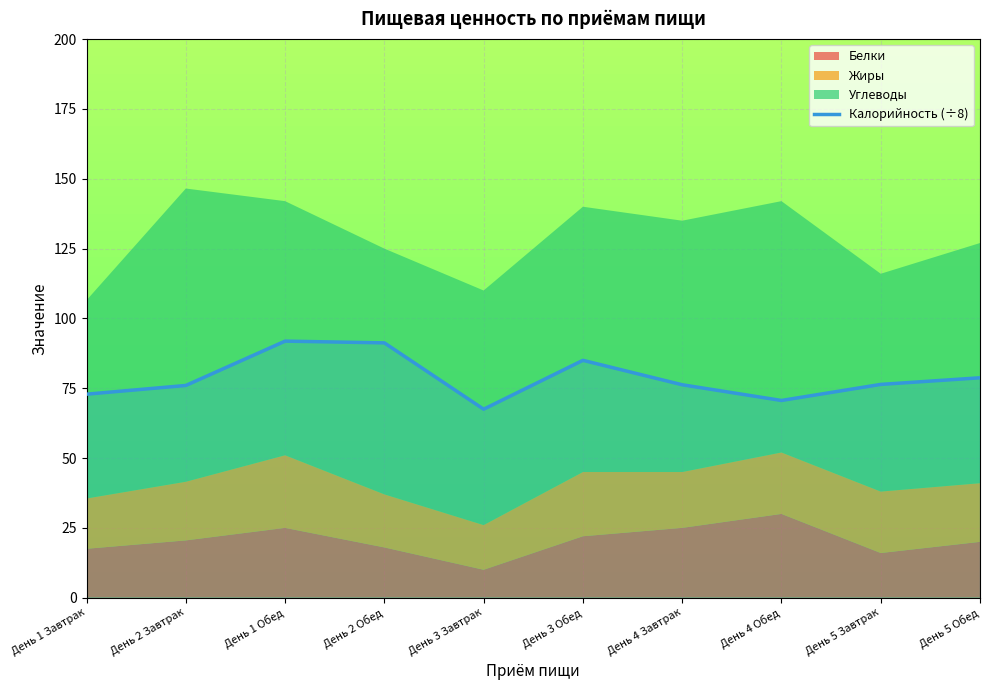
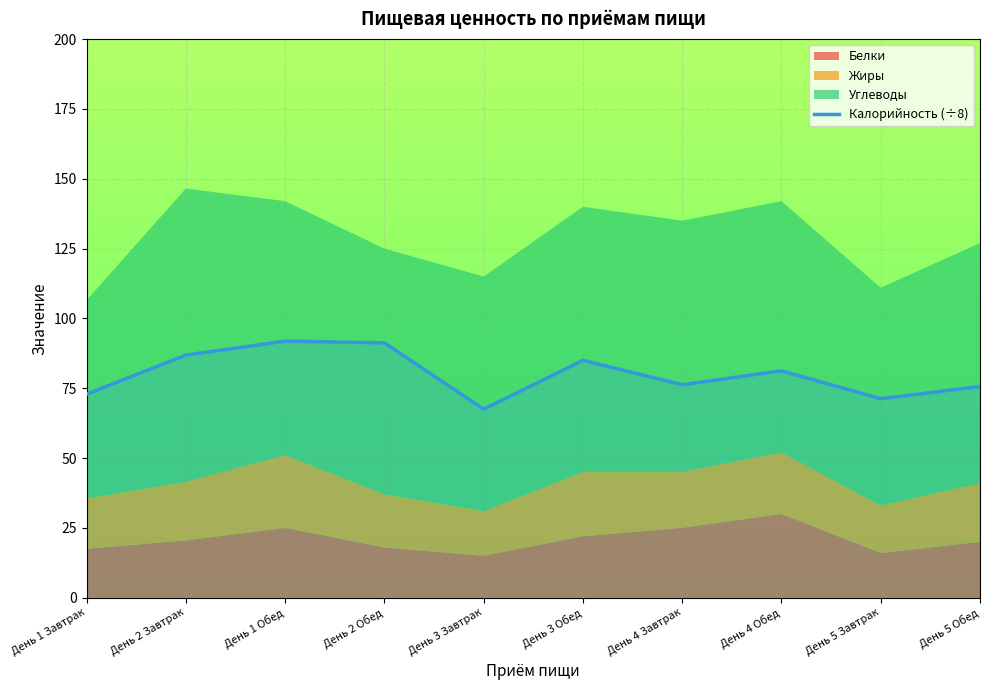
  {
    "Калорийность (÷8)": {
      "День 1 Завтрак": 73,
-     "День 2 Завтрак": 76,
+     "День 2 Завтрак": 87,
      "День 1 Обед": 92,
      "День 2 Обед": 91,
      "День 3 Завтрак": 68,
      "День 3 Обед": 85,
      "День 4 Завтрак": 76,
-     "День 4 Обед": 71,
-     "День 5 Завтрак": 76,
-     "День 5 Обед": 79
+     "День 4 Обед": 81,
+     "День 5 Завтрак": 71,
+     "День 5 Обед": 76
    },
    "Белки": {
      "День 1 Завтрак": 18,
      "День 2 Завтрак": 21,
      "День 1 Обед": 25,
      "День 2 Обед": 18,
-     "День 3 Завтрак": 10,
+     "День 3 Завтрак": 15,
      "День 3 Обед": 22,
      "День 4 Завтрак": 25,
      "День 4 Обед": 30,
      "День 5 Завтрак": 16,
      "День 5 Обед": 20
    },
    "Жиры": {
      "День 1 Завтрак": 18,
      "День 2 Завтрак": 21,
      "День 1 Обед": 26,
      "День 2 Обед": 19,
      "День 3 Завтрак": 16,
      "День 3 Обед": 23,
      "День 4 Завтрак": 20,
      "День 4 Обед": 22,
-     "День 5 Завтрак": 22,
+     "День 5 Завтрак": 17,
      "День 5 Обед": 21
    },
    "Углеводы": {
      "День 1 Завтрак": 71,
      "День 2 Завтрак": 105,
      "День 1 Обед": 91,
      "День 2 Обед": 88,
      "День 3 Завтрак": 84,
      "День 3 Обед": 95,
      "День 4 Завтрак": 90,
      "День 4 Обед": 90,
      "День 5 Завтрак": 78,
      "День 5 Обед": 86
    }
  }
